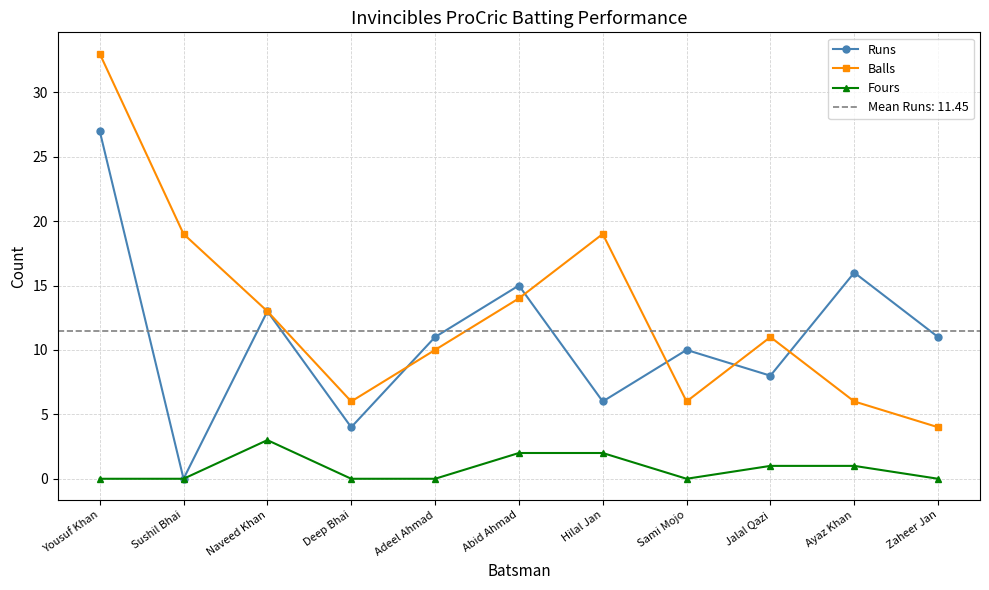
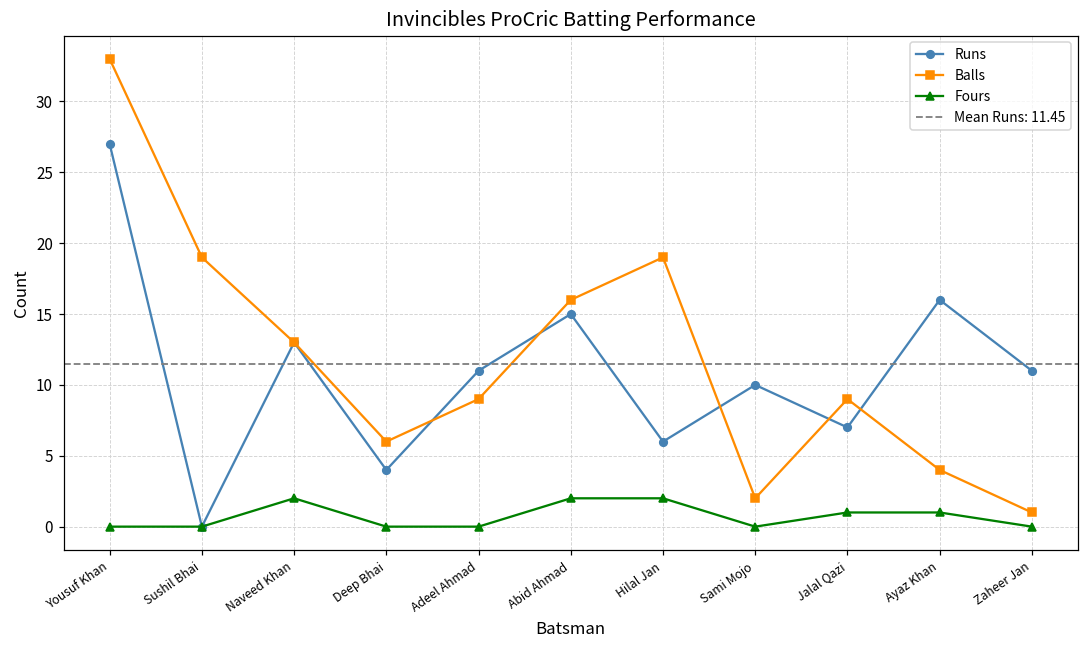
  {
    "Runs": {
      "Yousuf Khan": 27,
      "Deep Bhai": 4,
      "Adeel Ahmad": 11,
      "Abid Ahmad": 15,
      "Hilal Jan": 6,
      "Sami Mojo": 10,
-     "Jalal Qazi": 8,
+     "Jalal Qazi": 7,
      "Ayaz Khan": 16,
      "Zaheer Jan": 11
    },
    "Balls": {
      "Yousuf Khan": 33,
      "Sushil Bhai": 19,
      "Deep Bhai": 6,
-     "Adeel Ahmad": 10,
-     "Abid Ahmad": 14,
+     "Adeel Ahmad": 9,
+     "Abid Ahmad": 16,
      "Hilal Jan": 19,
-     "Sami Mojo": 6,
-     "Jalal Qazi": 11,
-     "Ayaz Khan": 6,
-     "Zaheer Jan": 4
+     "Sami Mojo": 2,
+     "Jalal Qazi": 9,
+     "Ayaz Khan": 4,
+     "Zaheer Jan": 1
    },
    "Fours": {
      "Yousuf Khan": 0,
-     "Naveed Khan": 3,
+     "Naveed Khan": 2,
      "Deep Bhai": 0,
      "Adeel Ahmad": 0,
      "Abid Ahmad": 2,
      "Hilal Jan": 2,
      "Sami Mojo": 0,
      "Jalal Qazi": 1,
      "Ayaz Khan": 1,
      "Zaheer Jan": 0
    }
  }
